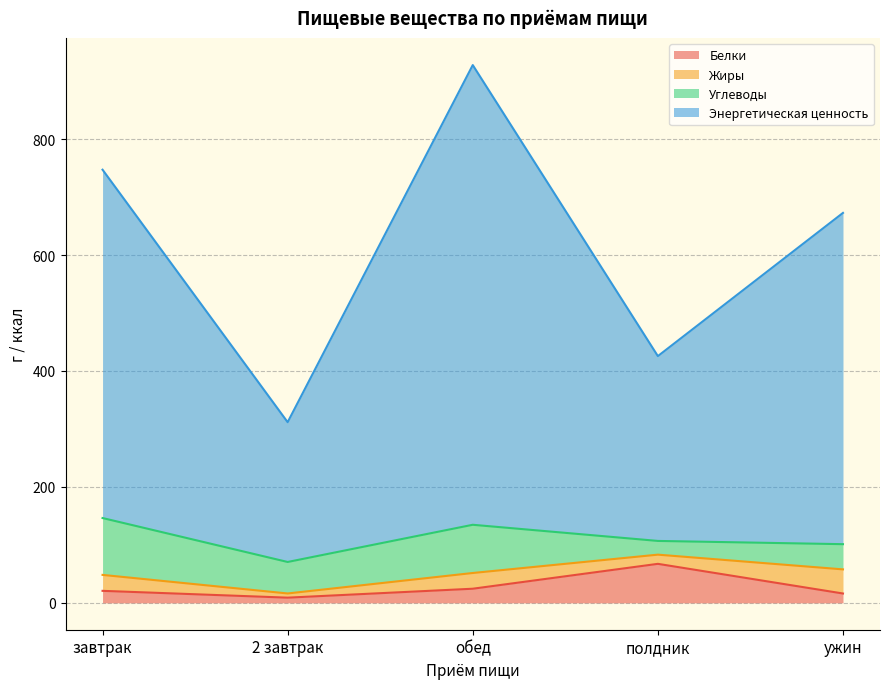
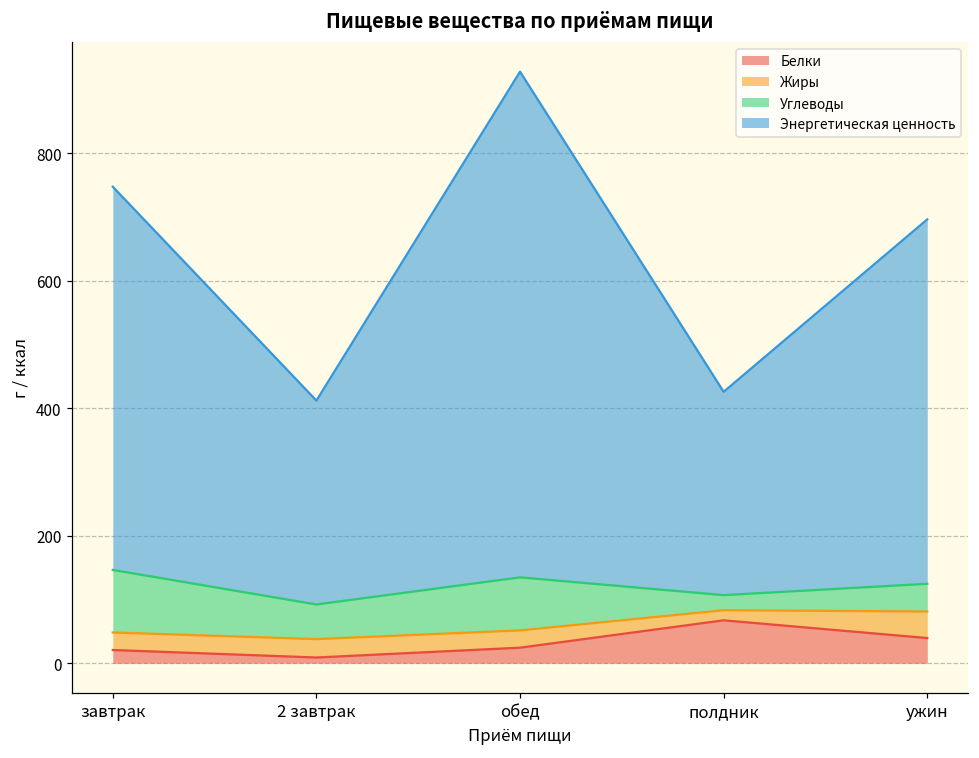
  {
    "Белки": {
      "завтрак": 20,
      "2 завтрак": 10,
      "обед": 20,
      "полдник": 70,
-     "ужин": 20
+     "ужин": 40
    },
    "Жиры": {
      "завтрак": 30,
-     "2 завтрак": 10,
+     "2 завтрак": 30,
      "обед": 30,
      "полдник": 20,
      "ужин": 40
    },
    "Углеводы": {
      "завтрак": 100,
      "2 завтрак": 50,
      "обед": 80,
      "полдник": 20,
      "ужин": 40
    },
    "Энергетическая ценность": {
      "завтрак": 600,
-     "2 завтрак": 240,
+     "2 завтрак": 320,
      "обед": 790,
      "полдник": 320,
      "ужин": 570
    }
  }
